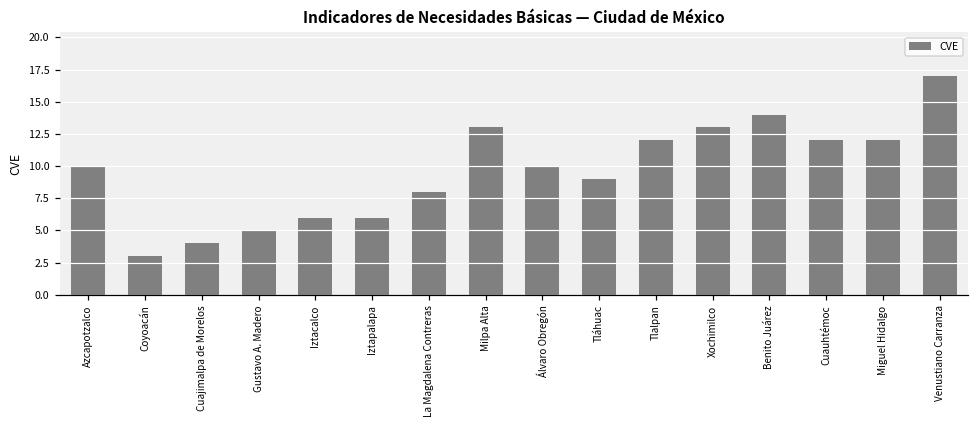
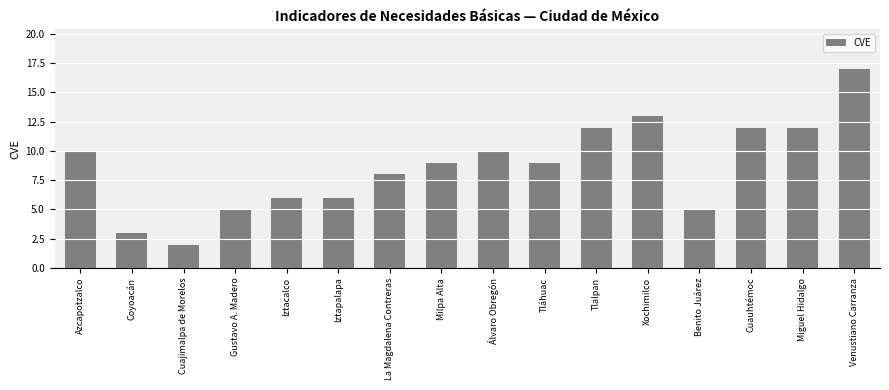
  {
    "Azcapotzalco": 10,
    "Coyoacán": 3,
-   "Cuajimalpa de Morelos": 4,
+   "Cuajimalpa de Morelos": 2,
    "Gustavo A. Madero": 5,
    "Iztacalco": 6,
    "Iztapalapa": 6,
    "La Magdalena Contreras": 8,
-   "Milpa Alta": 13,
+   "Milpa Alta": 9,
    "Álvaro Obregón": 10,
    "Tláhuac": 9,
    "Tlalpan": 12,
    "Xochimilco": 13,
-   "Benito Juárez": 14,
+   "Benito Juárez": 5,
    "Cuauhtémoc": 12,
    "Miguel Hidalgo": 12,
    "Venustiano Carranza": 17
  }
